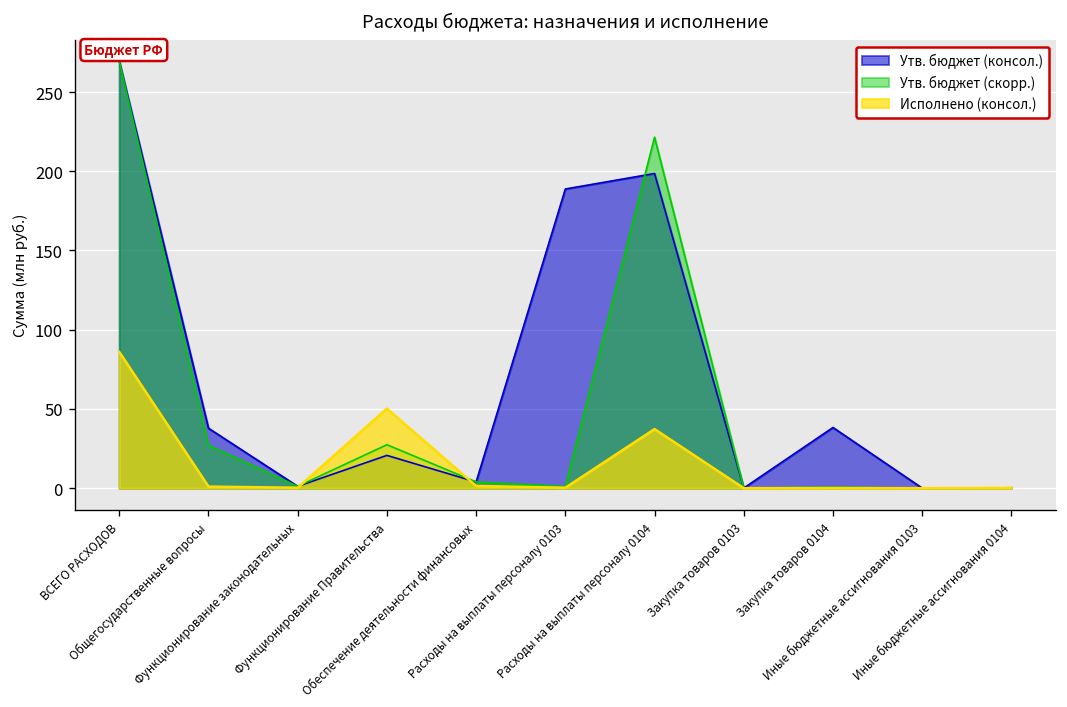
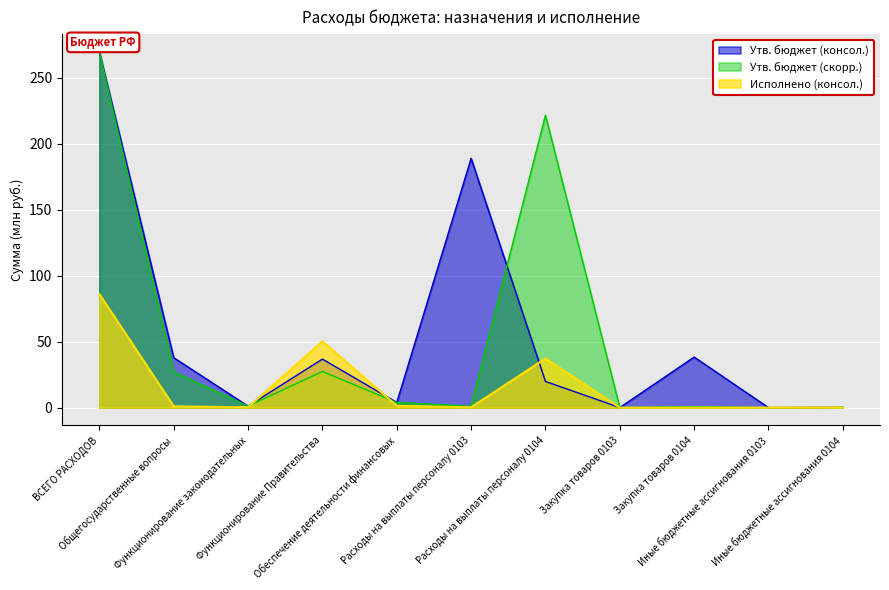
  {
    "Утв. бюджет (консол.)": {
      "Общегосударственные вопросы": 38,
-     "Функционирование Правительства": 21,
+     "Функционирование Правительства": 37,
      "Расходы на выплаты персоналу 0103": 189,
-     "Расходы на выплаты персоналу 0104": 199,
+     "Расходы на выплаты персоналу 0104": 20,
      "Закупка товаров 0104": 38
    },
    "Утв. бюджет (скорр.)": {
      "Общегосударственные вопросы": 27,
      "Функционирование Правительства": 27,
      "Расходы на выплаты персоналу 0104": 221
    },
    "Исполнено (консол.)": {
      "ВСЕГО РАСХОДОВ": 86,
      "Общегосударственные вопросы": 1,
      "Функционирование Правительства": 50,
      "Обеспечение деятельности финансовых": 1,
      "Расходы на выплаты персоналу 0104": 37
    }
  }
